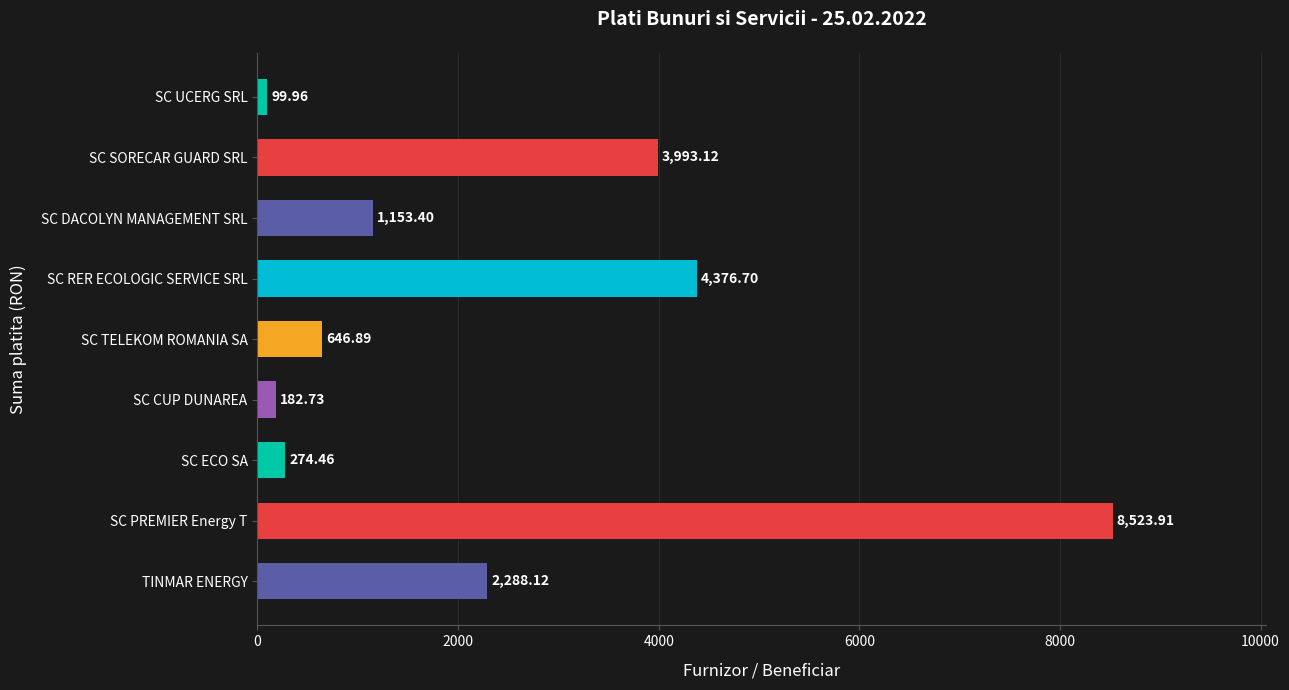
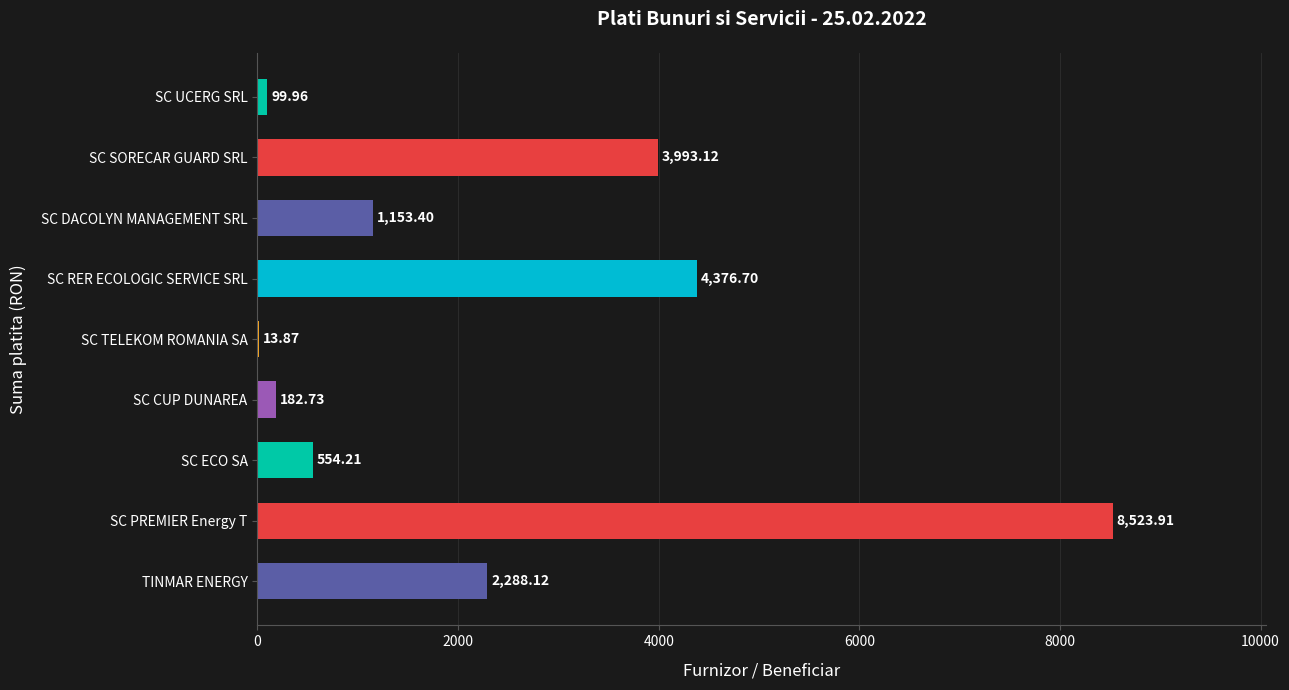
  {
    "SC UCERG SRL": "99.96",
    "SC SORECAR GUARD SRL": "3,993.12",
    "SC DACOLYN MANAGEMENT SRL": "1,153.40",
    "SC RER ECOLOGIC SERVICE SRL": "4,376.70",
-   "SC TELEKOM ROMANIA SA": "646.89",
+   "SC TELEKOM ROMANIA SA": "13.87",
    "SC CUP DUNAREA": "182.73",
-   "SC ECO SA": "274.46",
+   "SC ECO SA": "554.21",
    "SC PREMIER Energy T": "8,523.91",
    "TINMAR ENERGY": "2,288.12"
  }
